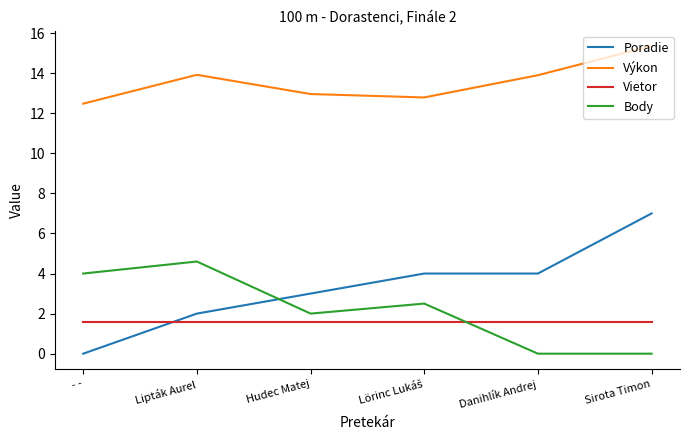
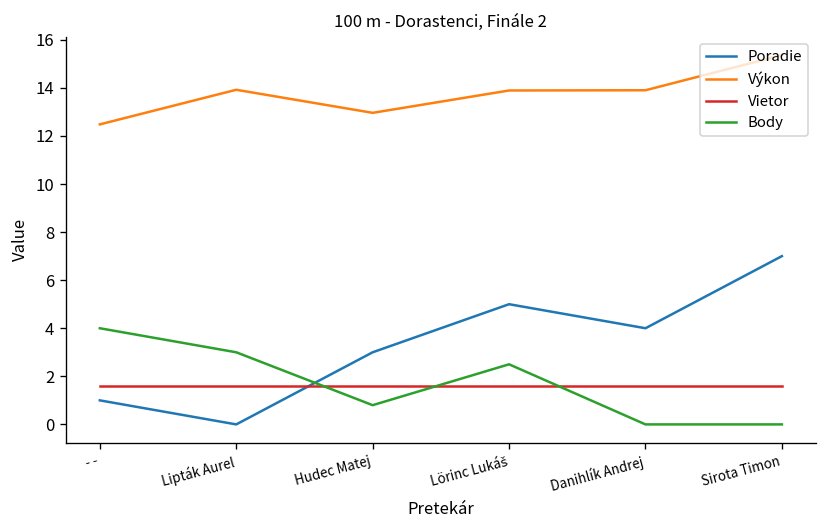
  {
    "Poradie": {
-     "- -": 0,
-     "Lipták Aurel": 2,
+     "- -": 1,
+     "Lipták Aurel": 0,
      "Hudec Matej": 3,
-     "Lörinc Lukáš": 4,
+     "Lörinc Lukáš": 5,
      "Danihlík Andrej": 4,
      "Sirota Timon": 7
    },
    "Výkon": {
      "- -": 12.5,
      "Lipták Aurel": 13.9,
      "Hudec Matej": 13.0,
-     "Lörinc Lukáš": 12.8,
+     "Lörinc Lukáš": 13.9,
      "Danihlík Andrej": 13.9
    },
    "Vietor": {
      "- -": 1.6,
      "Lipták Aurel": 1.6,
      "Hudec Matej": 1.6,
      "Lörinc Lukáš": 1.6,
      "Danihlík Andrej": 1.6,
      "Sirota Timon": 1.6
    },
    "Body": {
      "- -": 4.0,
-     "Lipták Aurel": 4.6,
-     "Hudec Matej": 2.0,
+     "Lipták Aurel": 3.0,
+     "Hudec Matej": 0.8,
      "Lörinc Lukáš": 2.5,
      "Danihlík Andrej": 0.0,
      "Sirota Timon": 0.0
    }
  }
